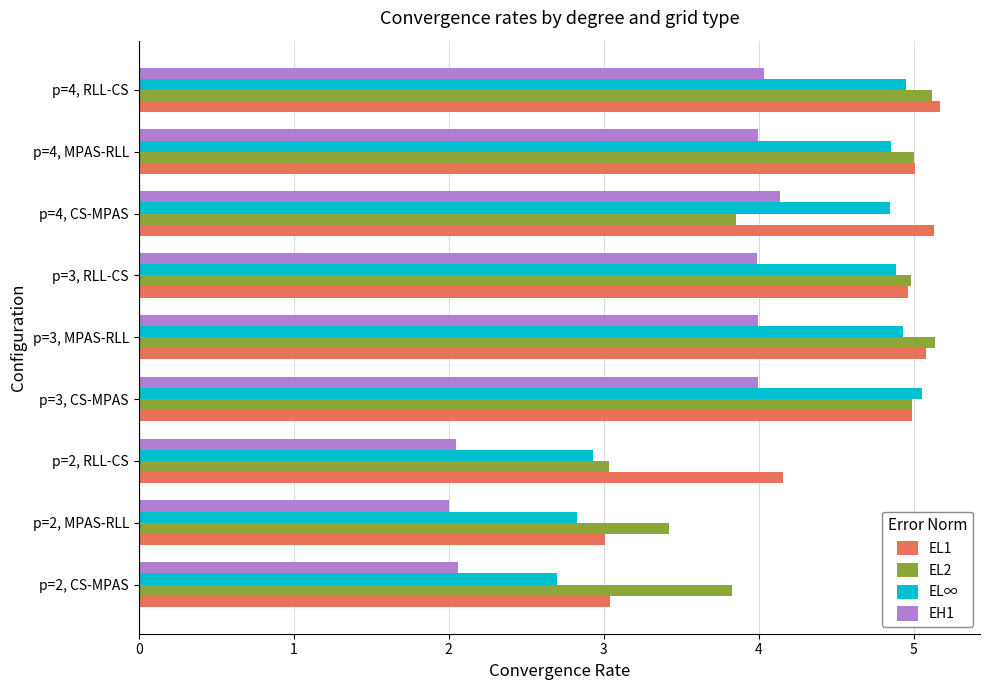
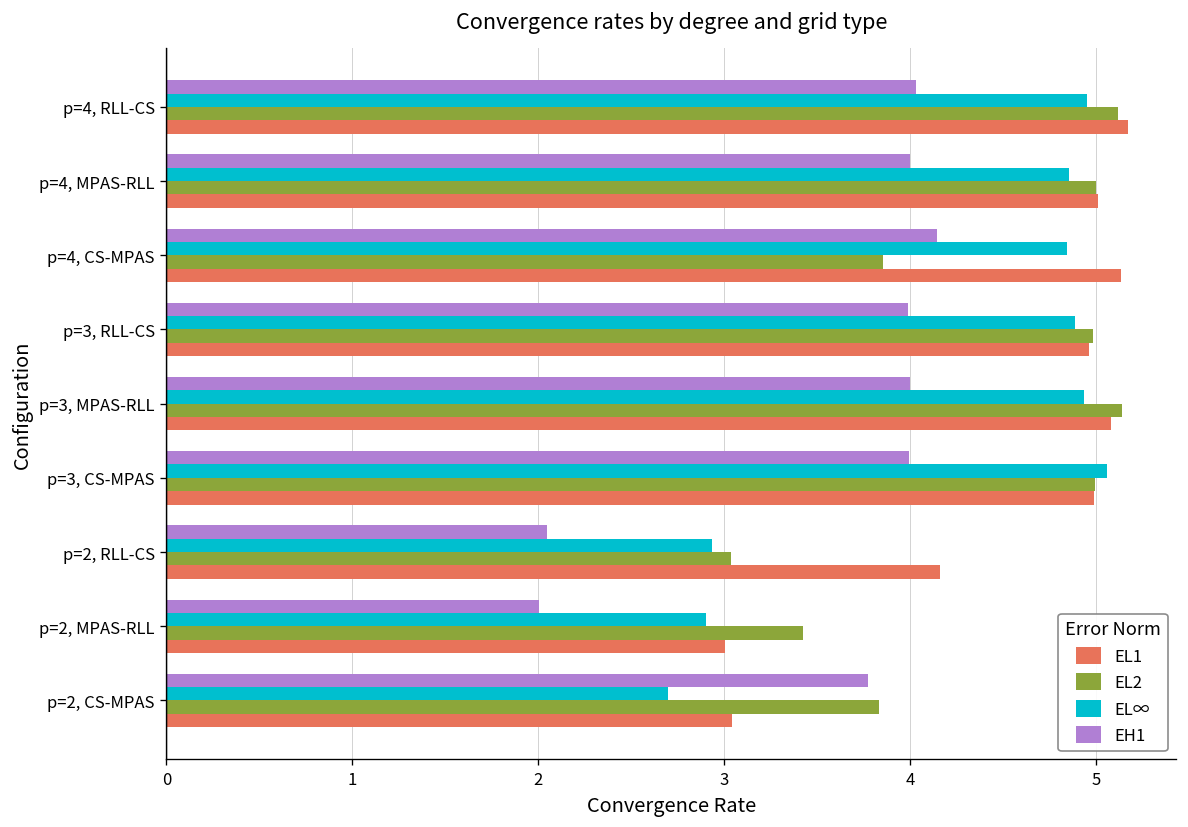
  {
    "EL1": {
      "p=4, RLL-CS": 5.17,
      "p=4, MPAS-RLL": 5.01,
      "p=4, CS-MPAS": 5.13,
      "p=3, RLL-CS": 4.96,
      "p=3, MPAS-RLL": 5.08,
      "p=3, CS-MPAS": 4.99,
      "p=2, RLL-CS": 4.16,
      "p=2, MPAS-RLL": 3.01,
      "p=2, CS-MPAS": 3.04
    },
    "EL2": {
      "p=4, RLL-CS": 5.12,
      "p=4, MPAS-RLL": 5.00,
      "p=4, CS-MPAS": 3.85,
      "p=3, RLL-CS": 4.98,
      "p=3, MPAS-RLL": 5.14,
      "p=3, CS-MPAS": 4.99,
      "p=2, RLL-CS": 3.04,
      "p=2, MPAS-RLL": 3.42,
      "p=2, CS-MPAS": 3.83
    },
    "EL∞": {
      "p=4, RLL-CS": 4.95,
      "p=4, MPAS-RLL": 4.85,
      "p=4, CS-MPAS": 4.85,
      "p=3, RLL-CS": 4.89,
      "p=3, MPAS-RLL": 4.93,
      "p=3, CS-MPAS": 5.06,
      "p=2, RLL-CS": 2.93,
-     "p=2, MPAS-RLL": 2.83,
+     "p=2, MPAS-RLL": 2.90,
      "p=2, CS-MPAS": 2.70
    },
    "EH1": {
      "p=4, RLL-CS": 4.03,
      "p=4, MPAS-RLL": 4.00,
      "p=4, CS-MPAS": 4.14,
      "p=3, RLL-CS": 3.99,
      "p=3, MPAS-RLL": 4.00,
      "p=3, CS-MPAS": 3.99,
      "p=2, RLL-CS": 2.05,
      "p=2, MPAS-RLL": 2.00,
-     "p=2, CS-MPAS": 2.06
+     "p=2, CS-MPAS": 3.77
    }
  }
